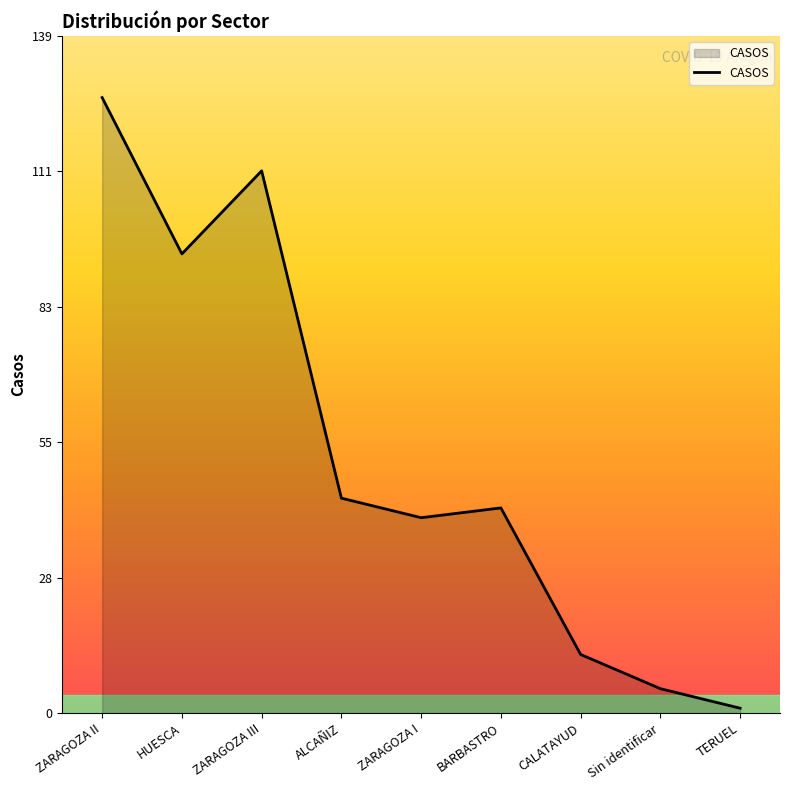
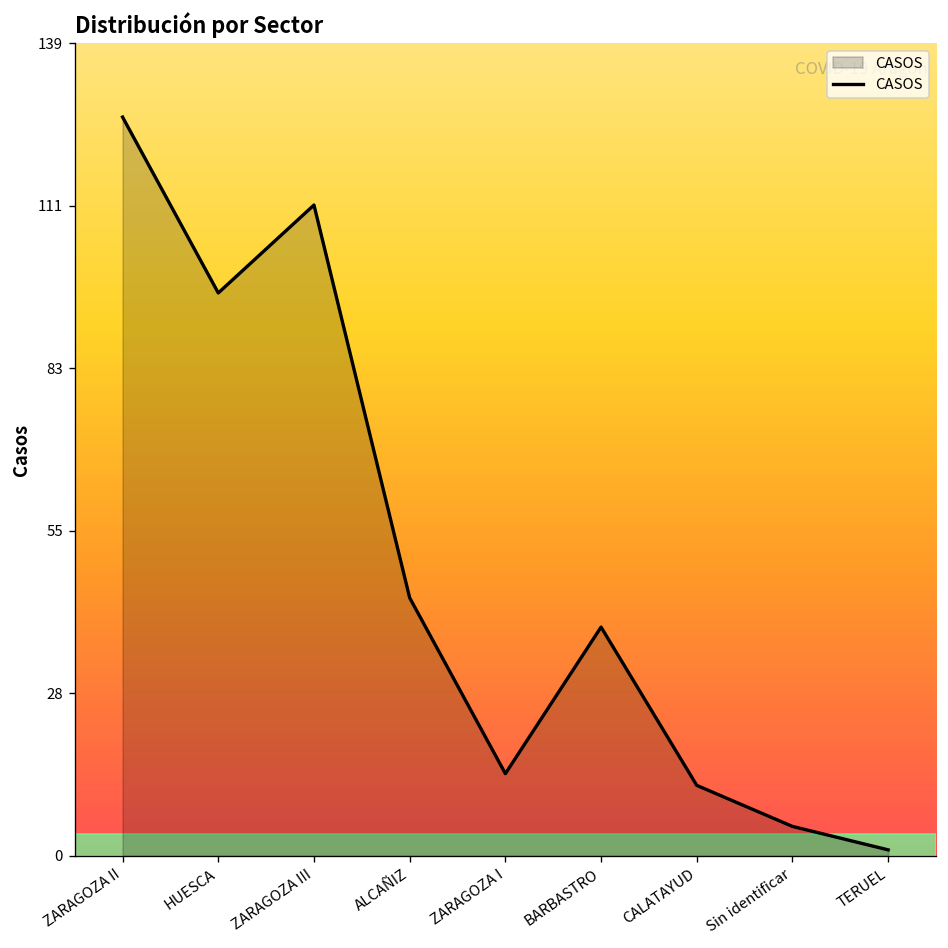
  {
    "ZARAGOZA II": 126,
-   "HUESCA": 94,
+   "HUESCA": 96,
    "ZARAGOZA III": 111,
    "ALCAÑIZ": 44,
-   "ZARAGOZA I": 40,
-   "BARBASTRO": 42,
+   "ZARAGOZA I": 14,
+   "BARBASTRO": 39,
    "CALATAYUD": 12,
    "Sin identificar": 5
  }
